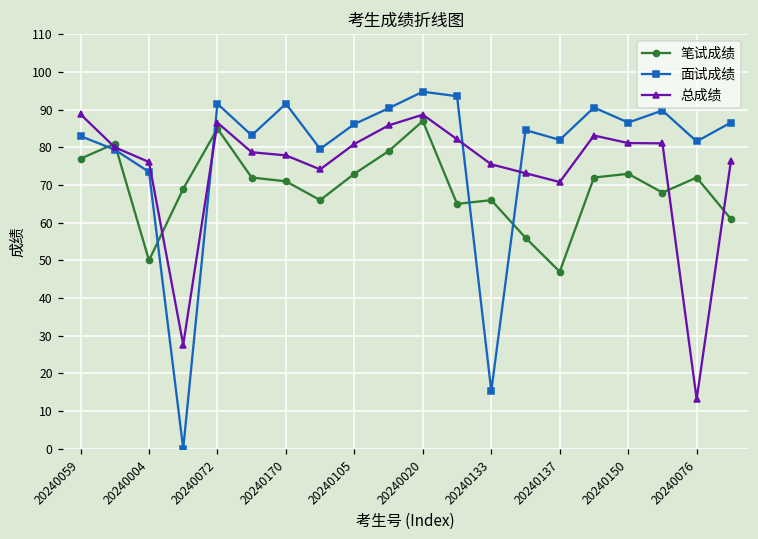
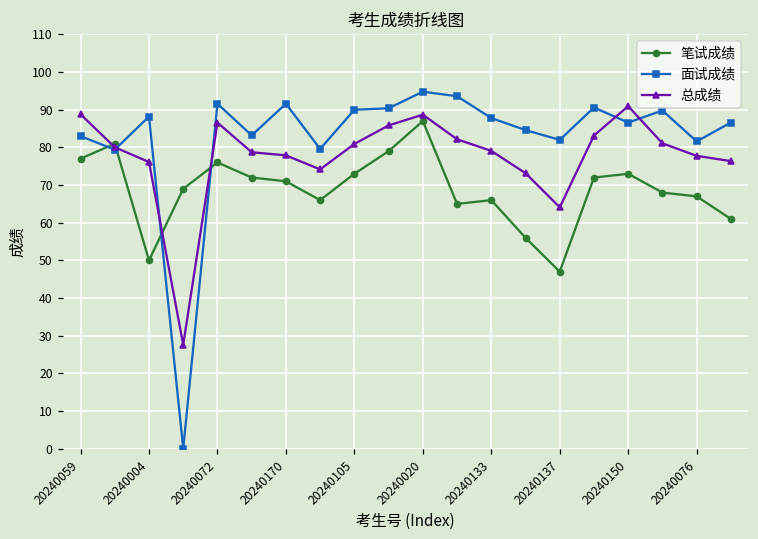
  {
    "笔试成绩": {
      "20240059": 77,
      "20240004": 50,
-     "20240072": 85,
+     "20240072": 76,
      "20240170": 71,
      "20240105": 73,
      "20240020": 87,
      "20240133": 66,
      "20240137": 47,
      "20240150": 73,
-     "20240076": 72
+     "20240076": 67
    },
    "面试成绩": {
      "20240059": 83,
-     "20240004": 74,
+     "20240004": 88,
      "20240072": 92,
      "20240170": 92,
-     "20240105": 86,
+     "20240105": 90,
      "20240020": 95,
-     "20240133": 15,
+     "20240133": 88,
      "20240137": 82,
      "20240150": 87,
      "20240076": 82
    },
    "总成绩": {
      "20240059": 89,
      "20240004": 76,
      "20240072": 87,
      "20240170": 78,
      "20240105": 81,
      "20240020": 89,
-     "20240133": 76,
-     "20240137": 71,
-     "20240150": 81,
-     "20240076": 13
+     "20240133": 79,
+     "20240137": 64,
+     "20240150": 91,
+     "20240076": 78
    }
  }
